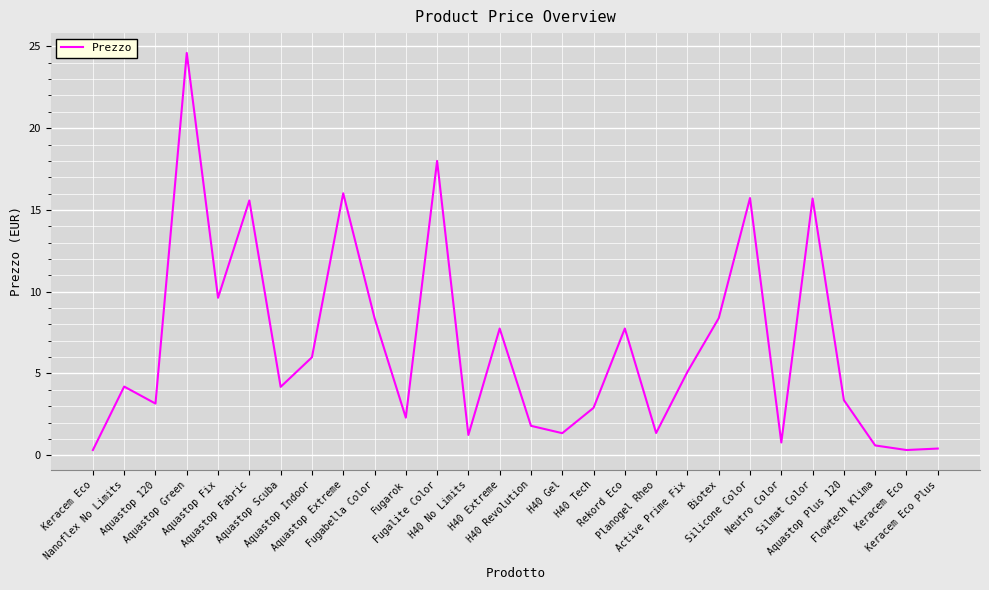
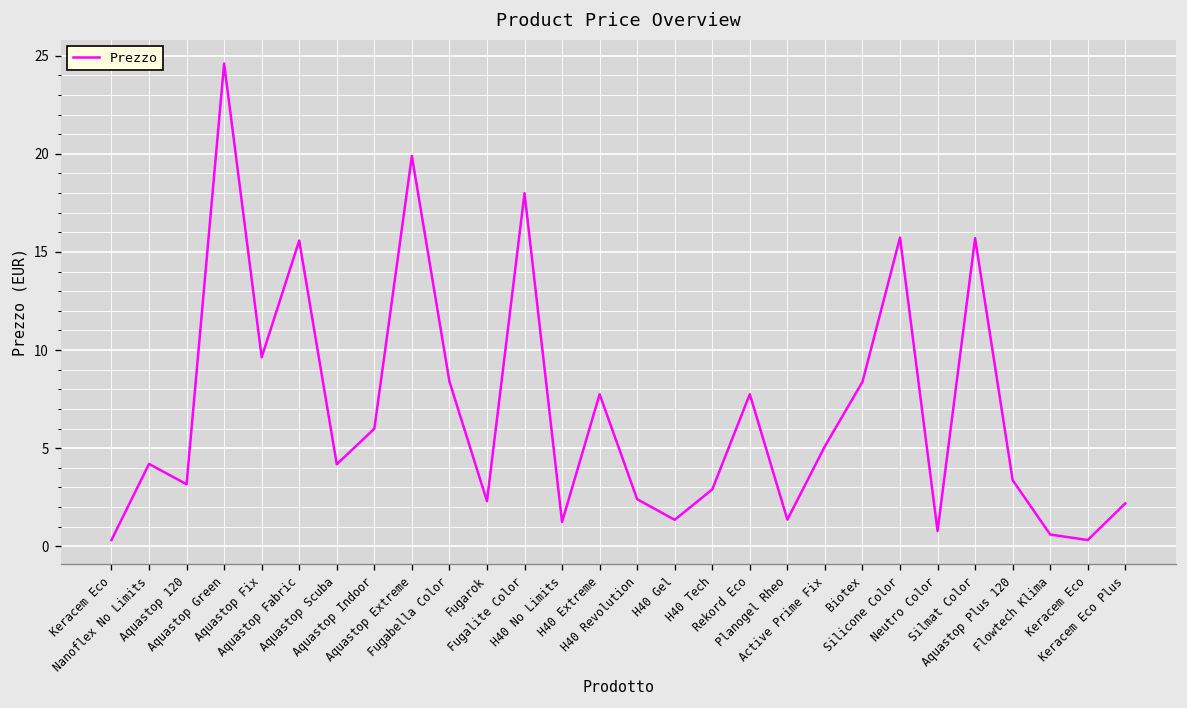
  {
    "Nanoflex No Limits": 4.2,
    "Aquastop 120": 3.2,
    "Aquastop Green": 24.6,
    "Aquastop Fix": 9.6,
    "Aquastop Fabric": 15.6,
    "Aquastop Scuba": 4.2,
    "Aquastop Indoor": 6.0,
-   "Aquastop Extreme": 16.0,
+   "Aquastop Extreme": 19.9,
    "Fugabella Color": 8.4,
    "Fugarok": 2.3,
    "Fugalite Color": 18.0,
    "H40 No Limits": 1.2,
    "H40 Extreme": 7.8,
-   "H40 Revolution": 1.8,
+   "H40 Revolution": 2.4,
    "H40 Gel": 1.4,
    "H40 Tech": 2.9,
    "Rekord Eco": 7.8,
    "Planogel Rheo": 1.4,
    "Active Prime Fix": 5.1,
    "Biotex": 8.4,
    "Silicone Color": 15.7,
    "Neutro Color": 0.8,
    "Silmat Color": 15.7,
    "Aquastop Plus 120": 3.4,
    "Flowtech Klima": 0.6,
-   "Keracem Eco Plus": 0.4
+   "Keracem Eco Plus": 2.2
  }
